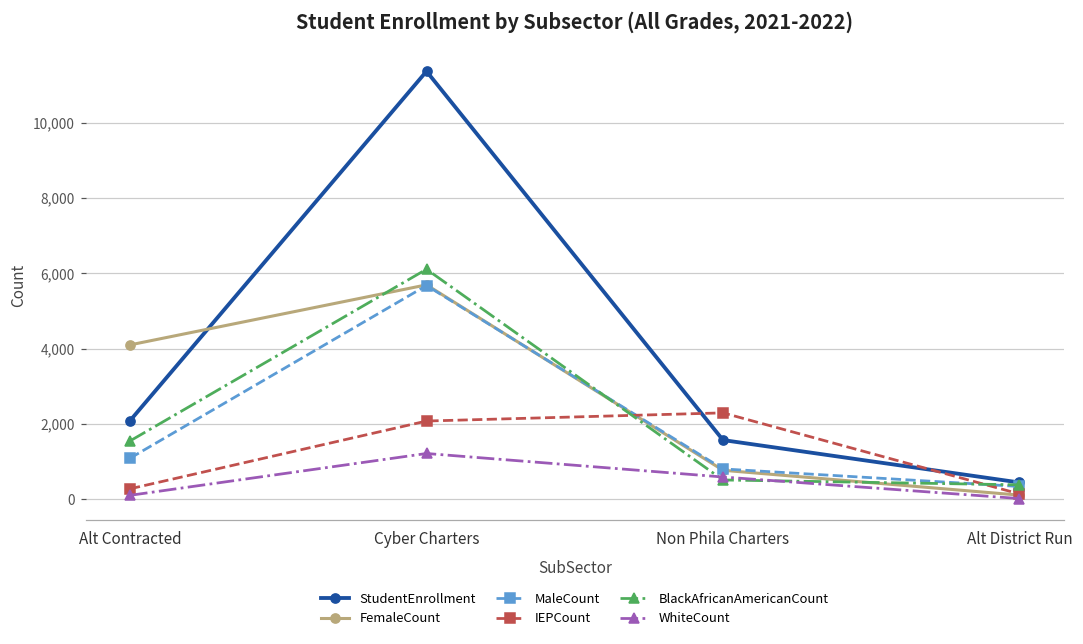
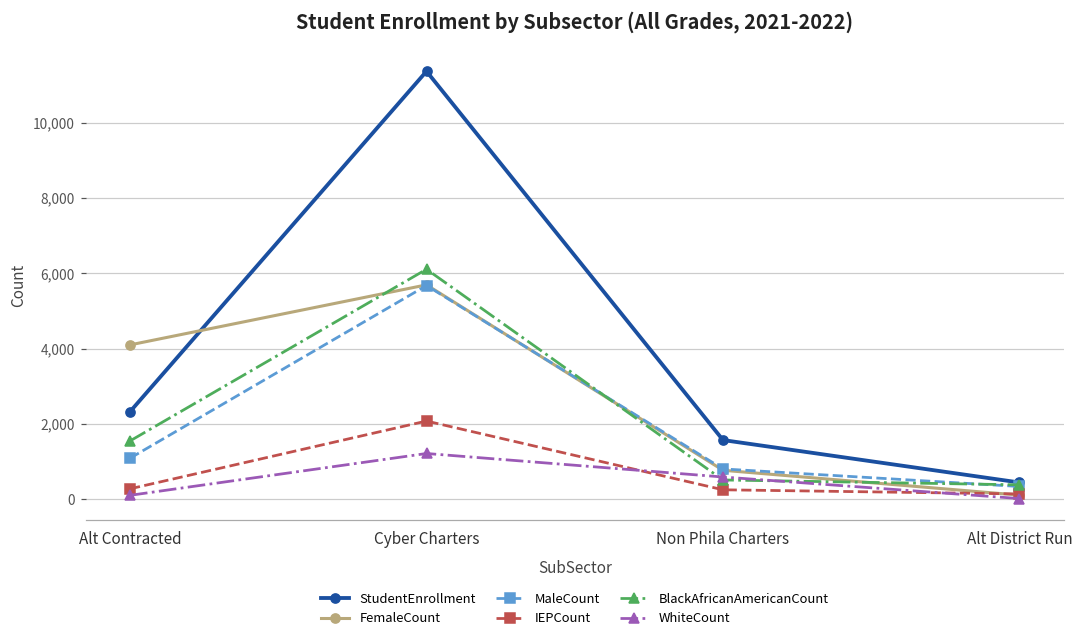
  {
    "StudentEnrollment": {
-     "Alt Contracted": "2,100",
+     "Alt Contracted": "2,300",
      "Cyber Charters": "11,400",
      "Non Phila Charters": "1,600"
    },
    "FemaleCount": {
      "Alt Contracted": "4,100"
    },
    "MaleCount": {
      "Alt Contracted": "1,100"
    },
    "IEPCount": {
      "Alt Contracted": "300",
      "Cyber Charters": "2,100",
-     "Non Phila Charters": "2,300"
+     "Non Phila Charters": "200"
    },
    "BlackAfricanAmericanCount": {
      "Alt Contracted": "1,500",
      "Cyber Charters": "6,100",
      "Non Phila Charters": "500"
    },
    "WhiteCount": {
      "Alt Contracted": "100",
      "Cyber Charters": "1,200",
      "Non Phila Charters": "600",
      "Alt District Run": "0"
    }
  }
